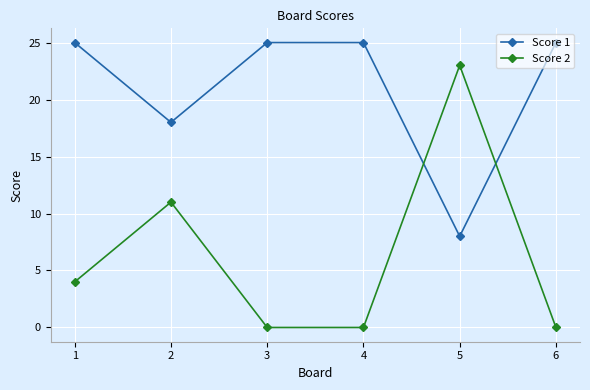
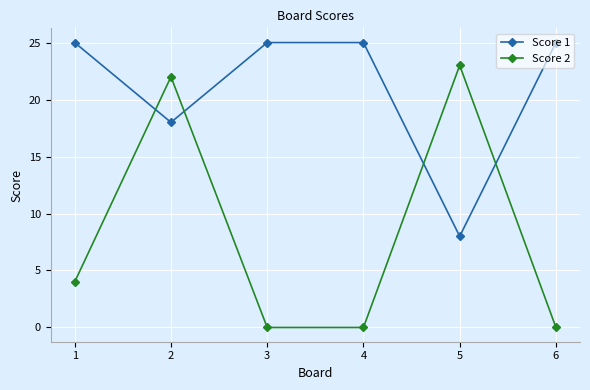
  {
    "Score 1": {
      "1": 25,
      "2": 18,
      "3": 25,
      "4": 25,
      "5": 8
    },
    "Score 2": {
      "1": 4,
-     "2": 11,
+     "2": 22,
      "3": 0,
      "4": 0,
      "5": 23,
      "6": 0
    }
  }
